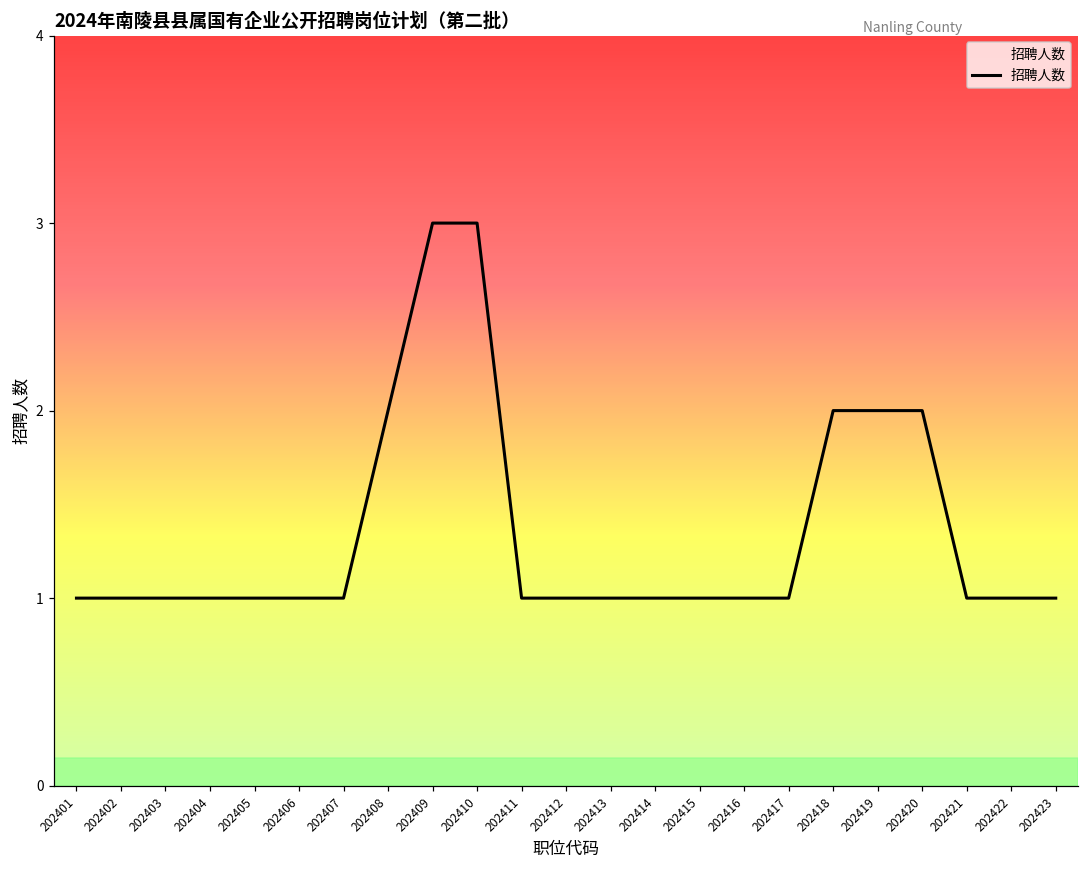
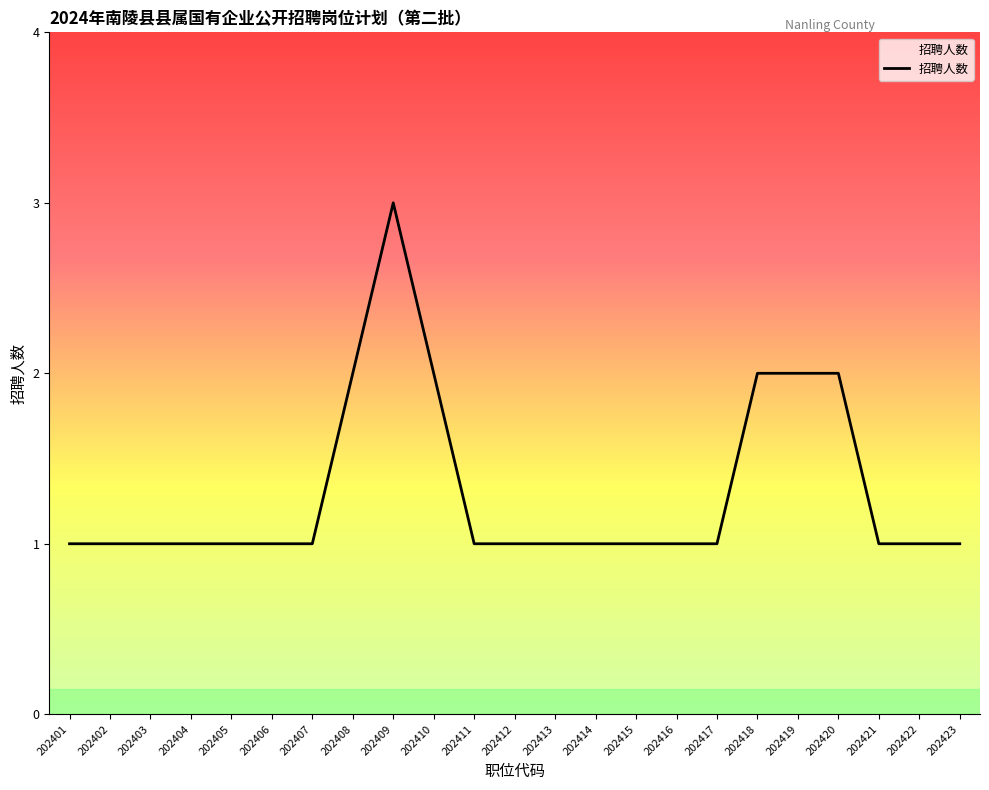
  {
    "202401": 1,
    "202402": 1,
    "202403": 1,
    "202404": 1,
    "202405": 1,
    "202406": 1,
    "202407": 1,
    "202408": 2,
    "202409": 3,
-   "202410": 3,
+   "202410": 2,
    "202411": 1,
    "202412": 1,
    "202413": 1,
    "202414": 1,
    "202415": 1,
    "202416": 1,
    "202417": 1,
    "202418": 2,
    "202419": 2,
    "202420": 2,
    "202421": 1,
    "202422": 1,
    "202423": 1
  }
